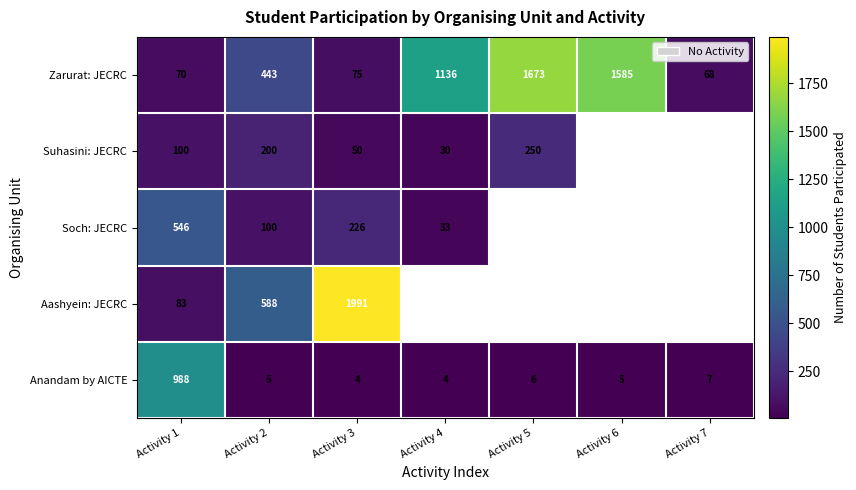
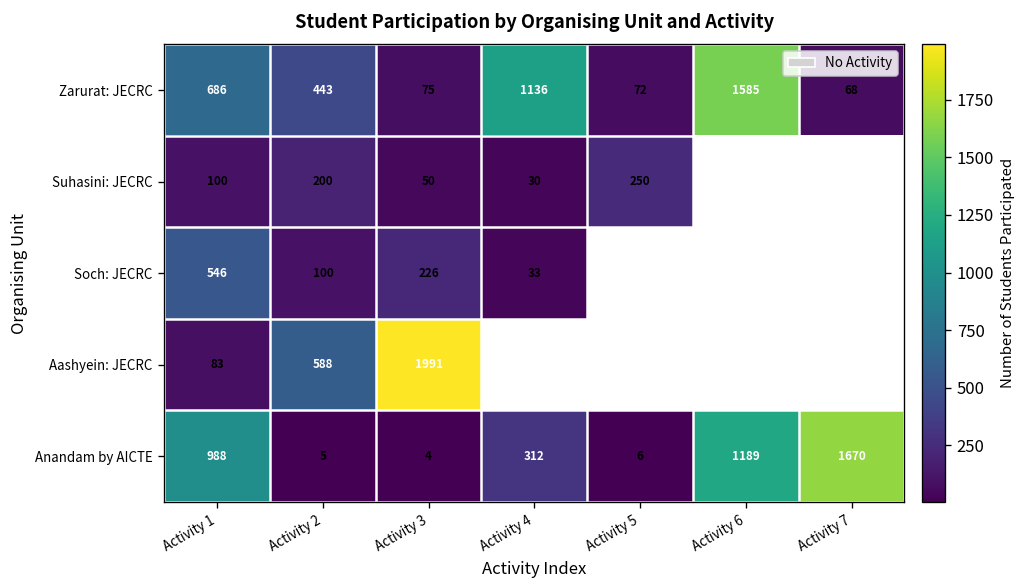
  {
    "Zarurat: JECRC": {
-     "Activity 1": 70,
+     "Activity 1": 686,
      "Activity 2": 443,
      "Activity 3": 75,
      "Activity 4": 1136,
-     "Activity 5": 1673,
+     "Activity 5": 72,
      "Activity 6": 1585,
      "Activity 7": 68
    },
    "Suhasini: JECRC": {
      "Activity 1": 100,
      "Activity 2": 200,
      "Activity 3": 50,
      "Activity 4": 30,
      "Activity 5": 250
    },
    "Soch: JECRC": {
      "Activity 1": 546,
      "Activity 2": 100,
      "Activity 3": 226,
      "Activity 4": 33
    },
    "Aashyein: JECRC": {
      "Activity 1": 83,
      "Activity 2": 588,
      "Activity 3": 1991
    },
    "Anandam by AICTE": {
      "Activity 1": 988,
      "Activity 2": 5,
      "Activity 3": 4,
-     "Activity 4": 4,
+     "Activity 4": 312,
      "Activity 5": 6,
-     "Activity 6": 5,
-     "Activity 7": 7
+     "Activity 6": 1189,
+     "Activity 7": 1670
    }
  }
